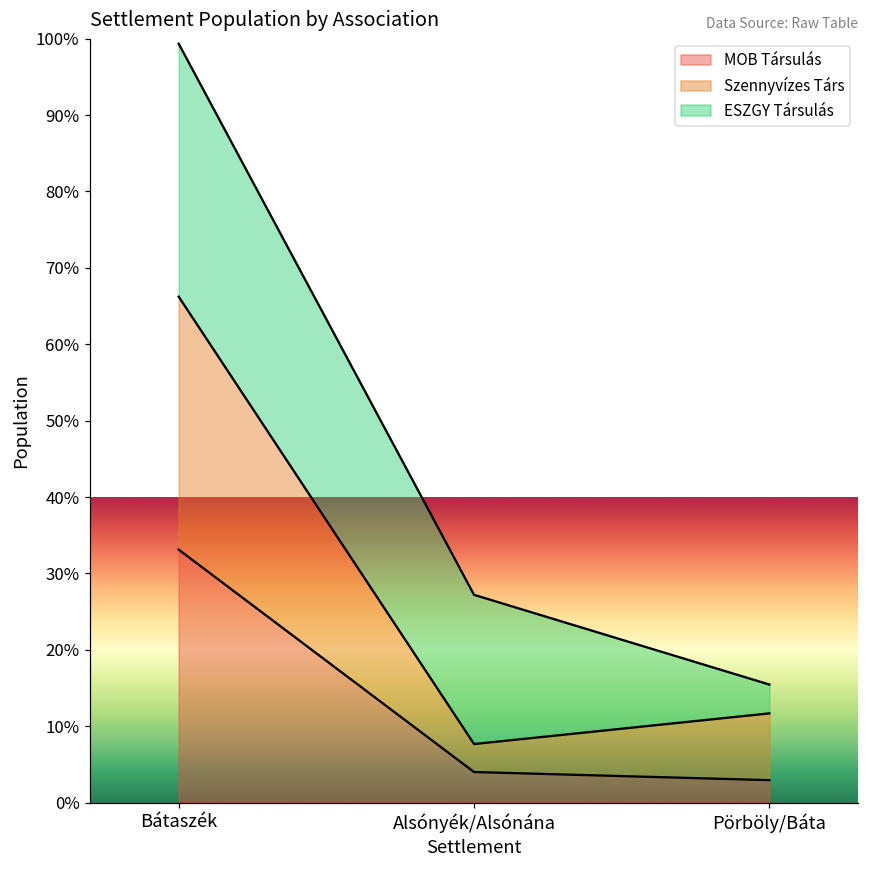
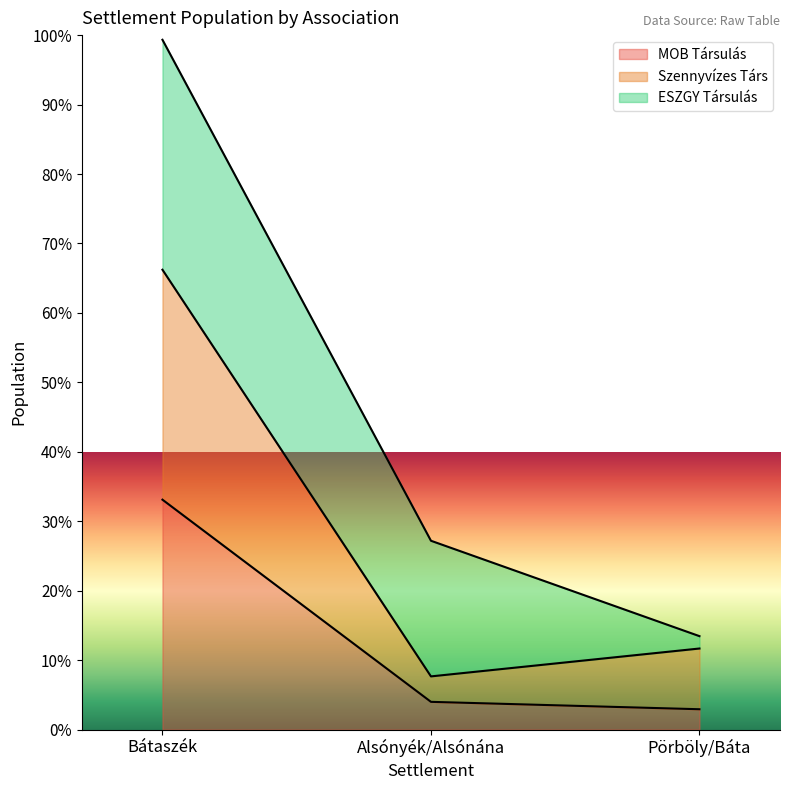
  {
    "ESZGY Társulás": {
      "Bátaszék": "33%",
      "Alsónyék/Alsónána": "20%",
-     "Pörböly/Báta": "4%"
+     "Pörböly/Báta": "2%"
    }
  }
